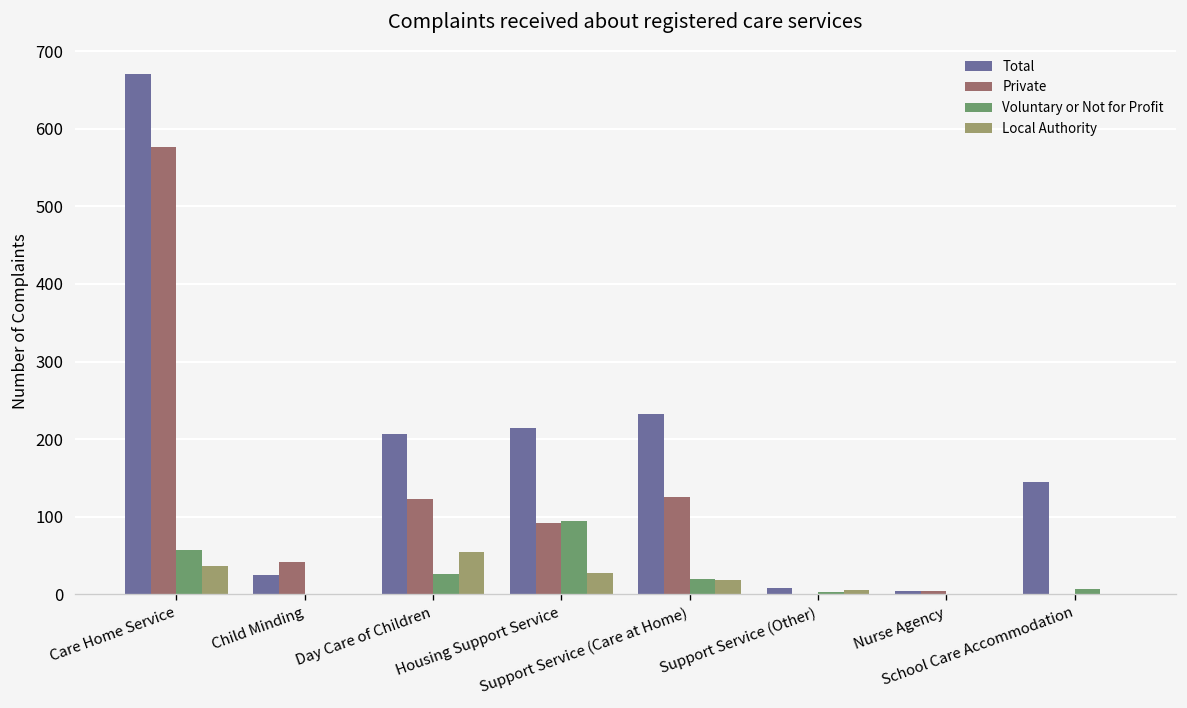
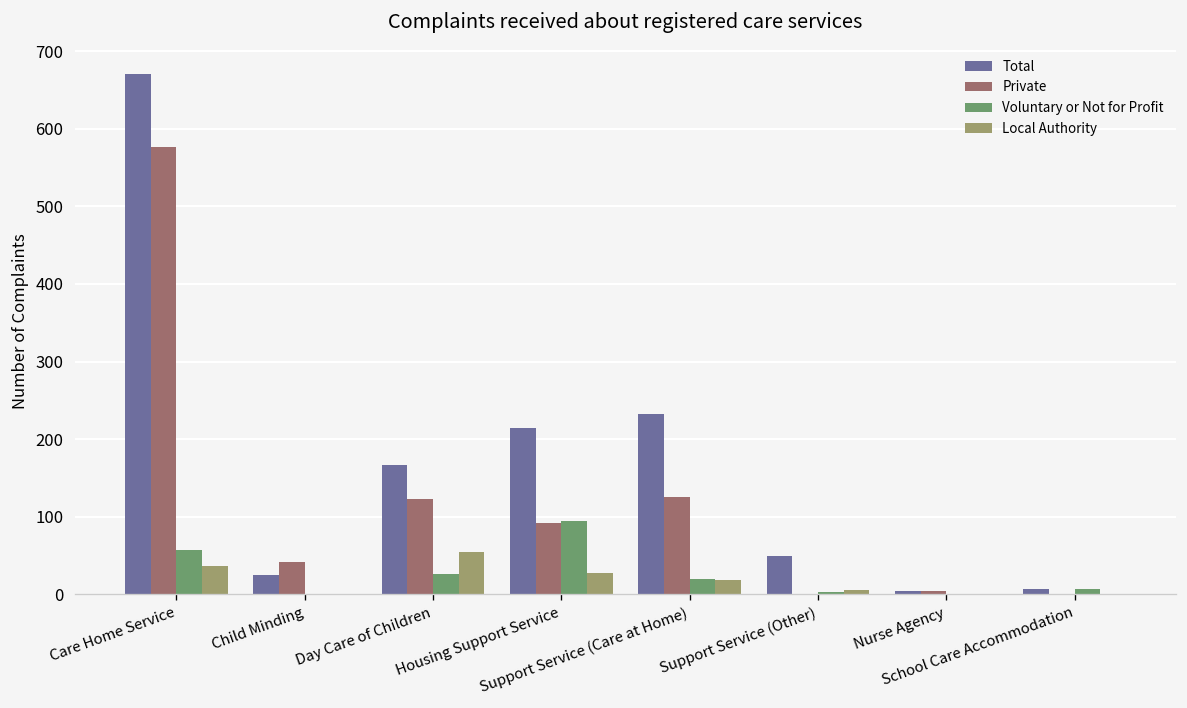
  {
    "Total": {
      "Care Home Service": 670,
      "Child Minding": 30,
-     "Day Care of Children": 210,
+     "Day Care of Children": 170,
      "Housing Support Service": 210,
      "Support Service (Care at Home)": 230,
-     "Support Service (Other)": 10,
+     "Support Service (Other)": 50,
      "Nurse Agency": 0,
-     "School Care Accommodation": 150
+     "School Care Accommodation": 10
    }
  }
